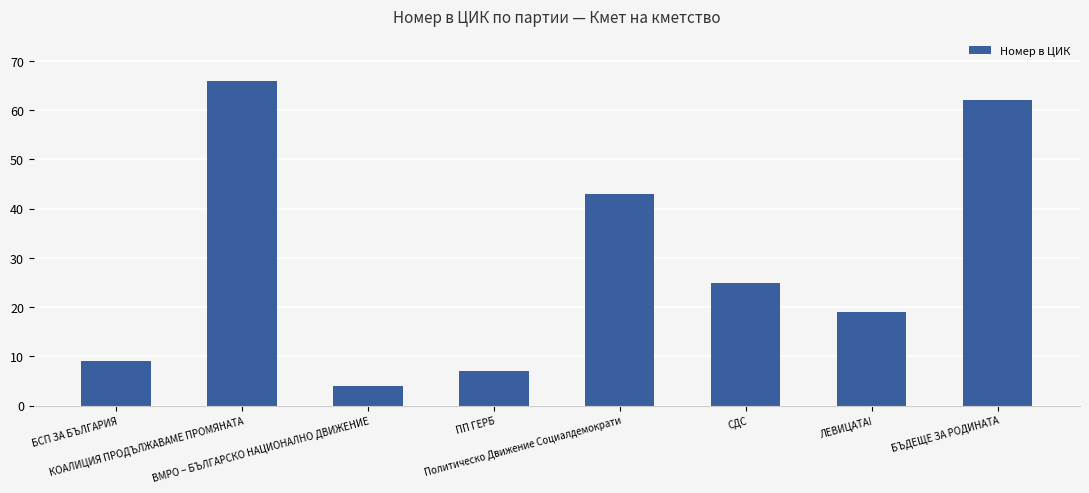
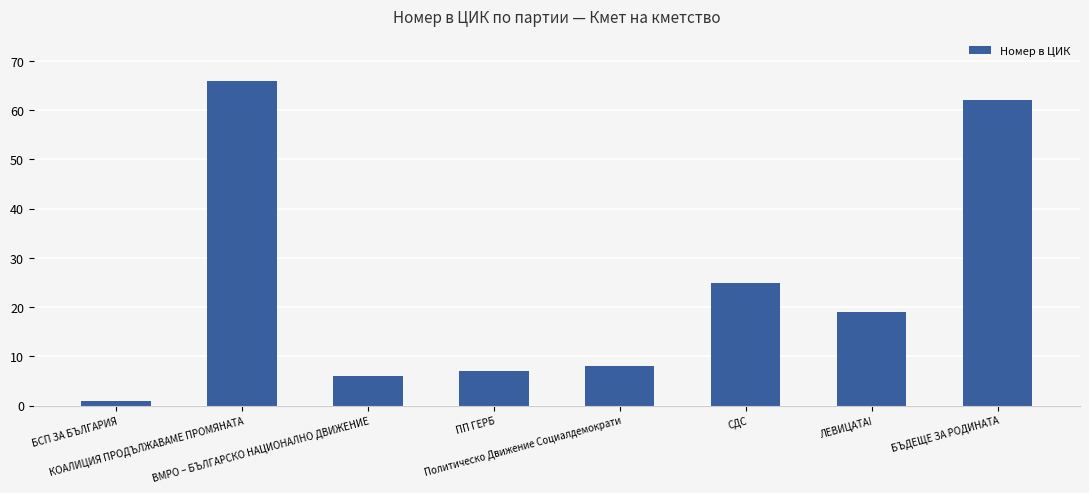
  {
-   "БСП ЗА БЪЛГАРИЯ": 9,
+   "БСП ЗА БЪЛГАРИЯ": 1,
    "КОАЛИЦИЯ ПРОДЪЛЖАВАМЕ ПРОМЯНАТА": 66,
-   "ВМРО – БЪЛГАРСКО НАЦИОНАЛНО ДВИЖЕНИЕ": 4,
+   "ВМРО – БЪЛГАРСКО НАЦИОНАЛНО ДВИЖЕНИЕ": 6,
    "ПП ГЕРБ": 7,
-   "Политическо Движение Социалдемократи": 43,
+   "Политическо Движение Социалдемократи": 8,
    "СДС": 25,
    "ЛЕВИЦАТА!": 19,
    "БЪДЕЩЕ ЗА РОДИНАТА": 62
  }
